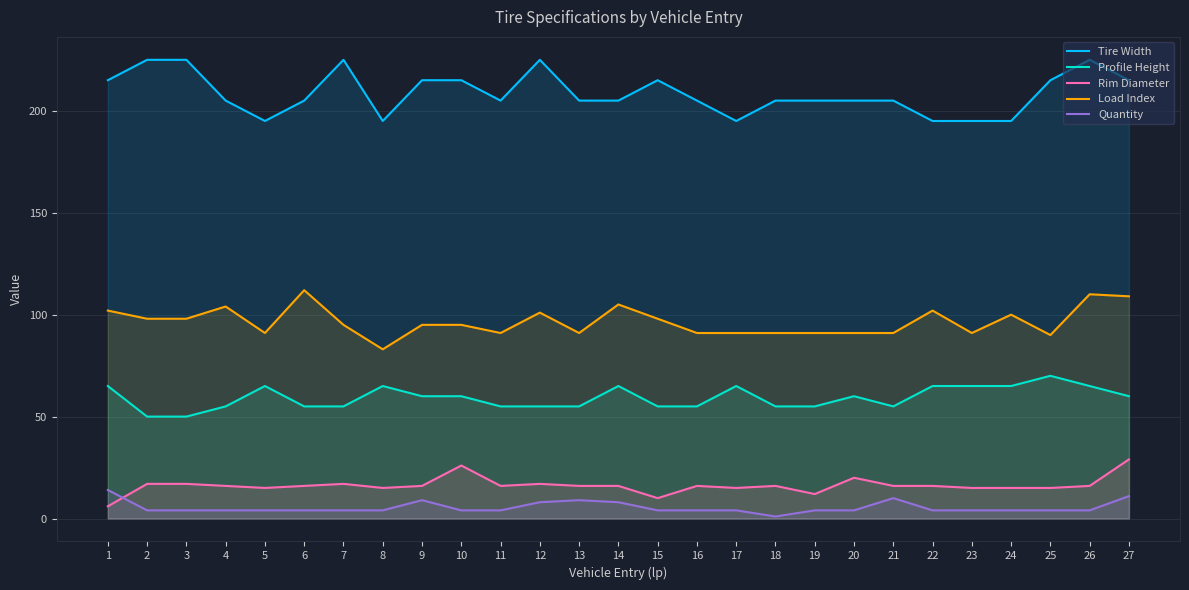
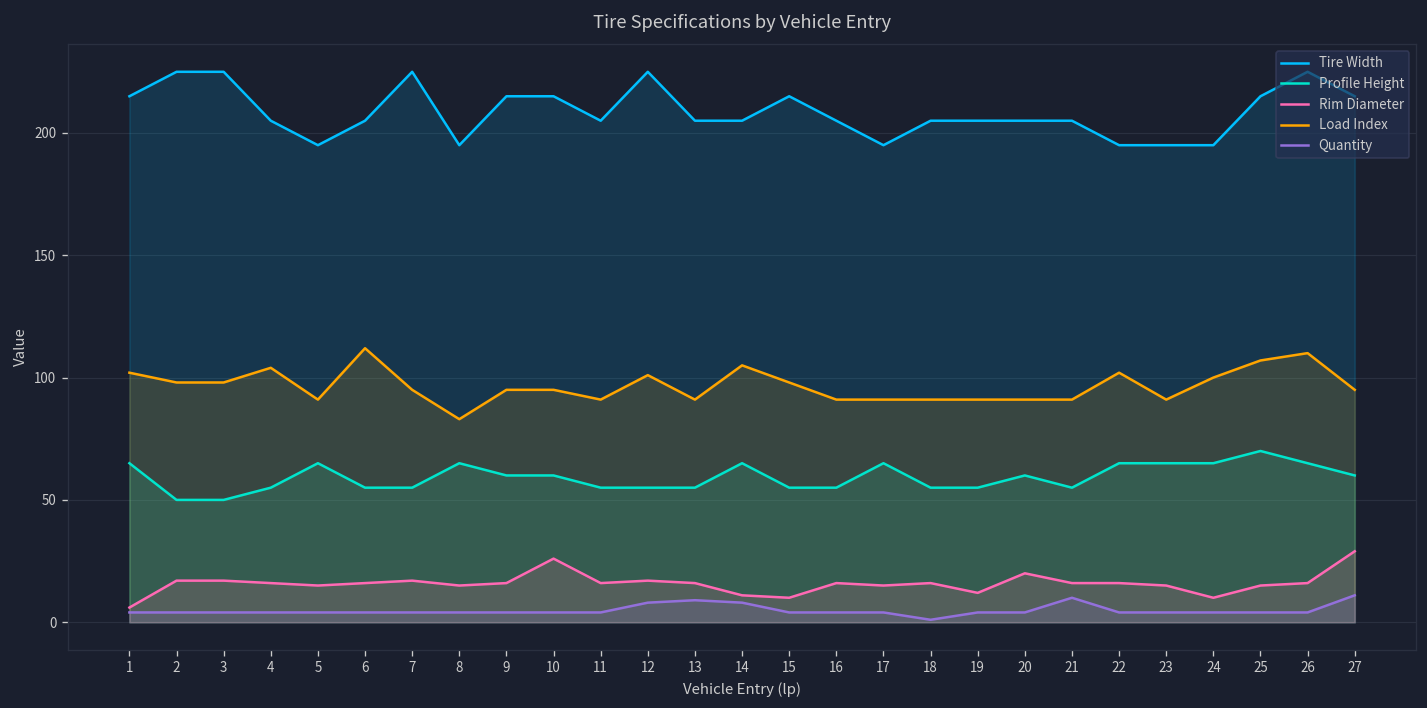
  {
    "Tire Width": {
      "1": 215,
      "2": 225,
      "3": 225,
      "4": 205,
      "5": 195,
      "6": 205,
      "7": 225,
      "8": 195,
      "9": 215,
      "10": 215,
      "11": 205,
      "12": 225,
      "13": 205,
      "14": 205,
      "15": 215,
      "16": 205,
      "17": 195,
      "18": 205,
      "19": 205,
      "20": 205,
      "21": 205,
      "22": 195,
      "23": 195,
      "24": 195,
      "25": 215
    },
    "Profile Height": {
      "1": 65,
      "2": 50,
      "3": 50,
      "4": 55,
      "5": 65,
      "6": 55,
      "7": 55,
      "8": 65,
      "9": 60,
      "10": 60,
      "11": 55,
      "12": 55,
      "13": 55,
      "14": 65,
      "15": 55,
      "16": 55,
      "17": 65,
      "18": 55,
      "19": 55,
      "20": 60,
      "21": 55,
      "22": 65,
      "23": 65,
      "24": 65,
      "25": 70,
      "26": 65,
      "27": 60
    },
    "Rim Diameter": {
      "1": 6,
      "2": 17,
      "3": 17,
      "4": 16,
      "5": 15,
      "6": 16,
      "7": 17,
      "8": 15,
      "9": 16,
      "10": 26,
      "11": 16,
      "12": 17,
      "13": 16,
-     "14": 16,
+     "14": 11,
      "15": 10,
      "16": 16,
      "17": 15,
      "18": 16,
      "19": 12,
      "20": 20,
      "21": 16,
      "22": 16,
      "23": 15,
-     "24": 15,
+     "24": 10,
      "25": 15,
      "26": 16,
      "27": 29
    },
    "Load Index": {
      "1": 102,
      "2": 98,
      "3": 98,
      "4": 104,
      "5": 91,
      "6": 112,
      "7": 95,
      "8": 83,
      "9": 95,
      "10": 95,
      "11": 91,
      "12": 101,
      "13": 91,
      "14": 105,
      "15": 98,
      "16": 91,
      "17": 91,
      "18": 91,
      "19": 91,
      "20": 91,
      "21": 91,
      "22": 102,
      "23": 91,
      "24": 100,
-     "25": 90,
+     "25": 107,
      "26": 110,
-     "27": 109
+     "27": 95
    },
    "Quantity": {
-     "1": 14,
+     "1": 4,
      "2": 4,
      "3": 4,
      "4": 4,
      "5": 4,
      "6": 4,
      "7": 4,
      "8": 4,
-     "9": 9,
+     "9": 4,
      "10": 4,
      "11": 4,
      "12": 8,
      "13": 9,
      "14": 8,
      "15": 4,
      "16": 4,
      "17": 4,
      "18": 1,
      "19": 4,
      "20": 4,
      "21": 10,
      "22": 4,
      "23": 4,
      "24": 4,
      "25": 4,
      "26": 4,
      "27": 11
    }
  }
